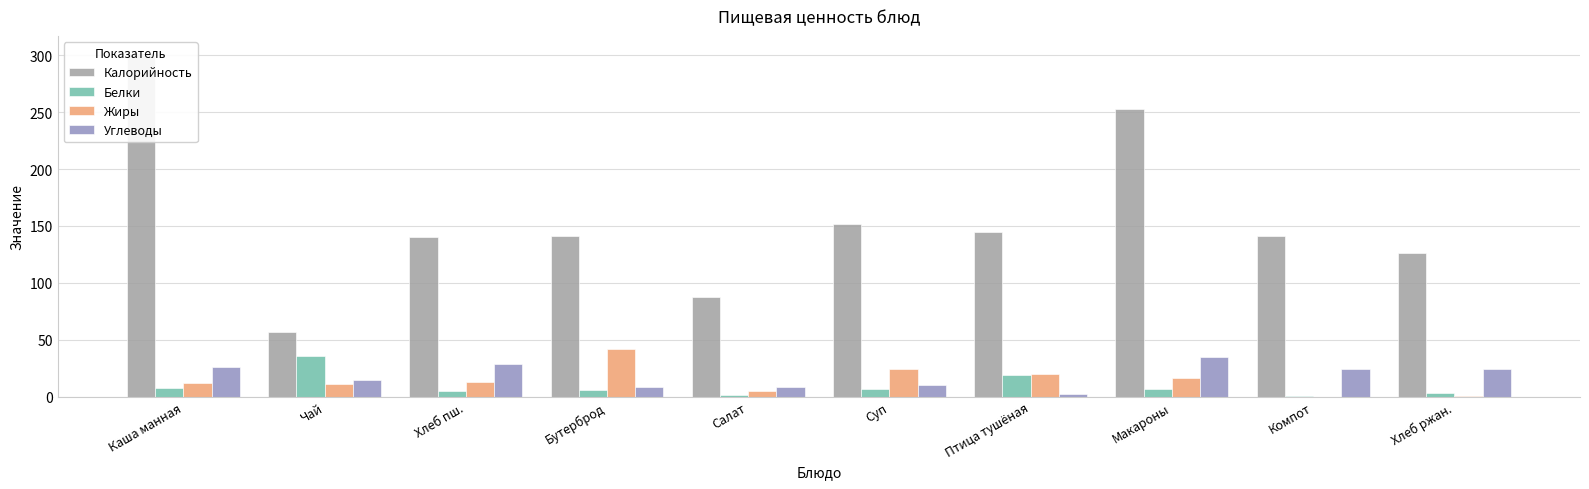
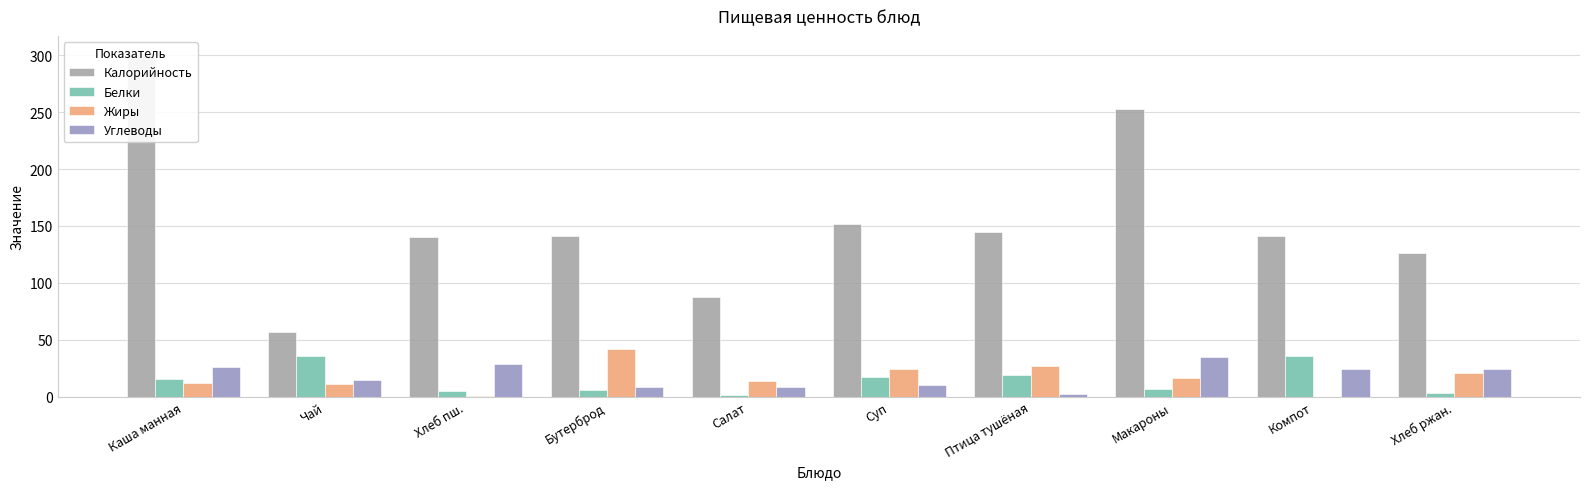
  {
    "Белки": {
-     "Каша манная": 7,
+     "Каша манная": 16,
      "Чай": 35,
      "Хлеб пш.": 5,
      "Бутерброд": 5,
-     "Суп": 7,
+     "Суп": 17,
      "Птица тушёная": 19,
      "Макароны": 6,
-     "Компот": 0,
+     "Компот": 36,
      "Хлеб ржан.": 3
    },
    "Жиры": {
      "Каша манная": 12,
      "Чай": 11,
-     "Хлеб пш.": 13,
+     "Хлеб пш.": 1,
      "Бутерброд": 42,
-     "Салат": 5,
+     "Салат": 14,
      "Суп": 24,
-     "Птица тушёная": 20,
+     "Птица тушёная": 27,
      "Макароны": 16,
-     "Хлеб ржан.": 1
+     "Хлеб ржан.": 21
    }
  }
